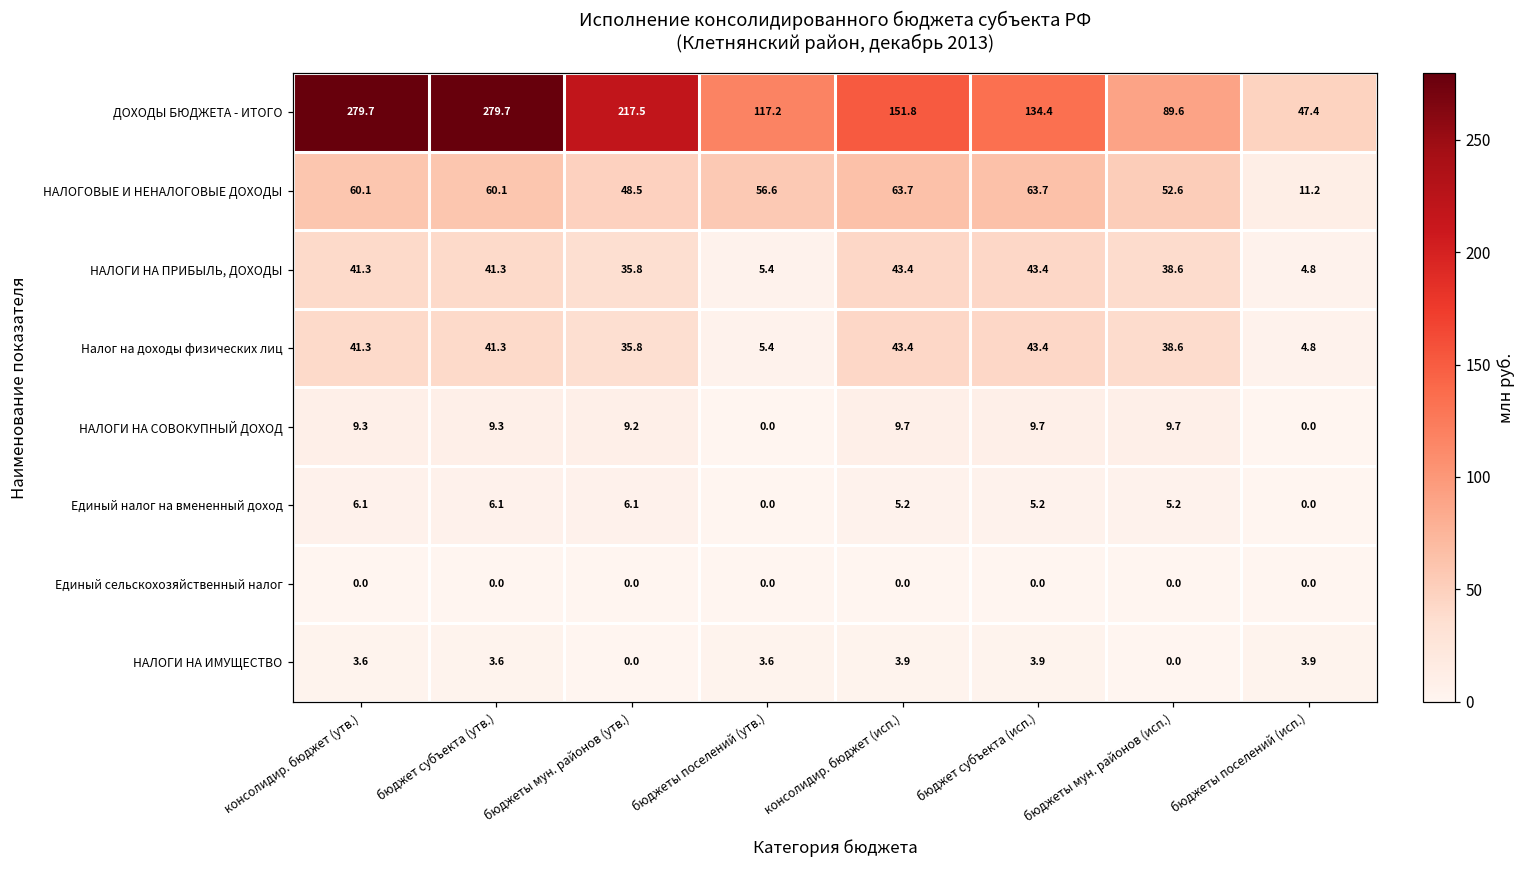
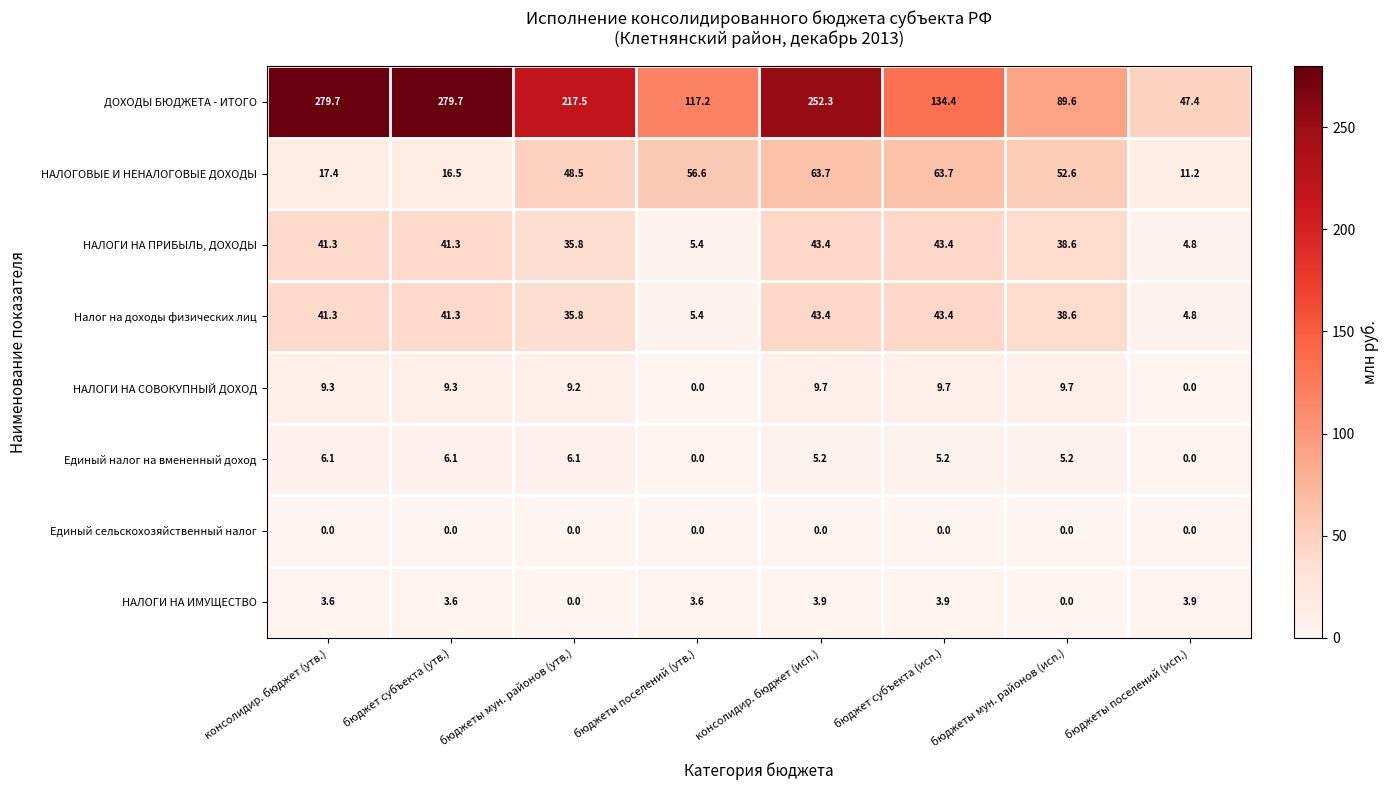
  {
    "ДОХОДЫ БЮДЖЕТА - ИТОГО": {
      "консолидир. бюджет (утв.)": 279.7,
      "бюджет субъекта (утв.)": 279.7,
      "бюджеты мун. районов (утв.)": 217.5,
      "бюджеты поселений (утв.)": 117.2,
-     "консолидир. бюджет (исп.)": 151.8,
+     "консолидир. бюджет (исп.)": 252.3,
      "бюджет субъекта (исп.)": 134.4,
      "бюджеты мун. районов (исп.)": 89.6,
      "бюджеты поселений (исп.)": 47.4
    },
    "НАЛОГОВЫЕ И НЕНАЛОГОВЫЕ ДОХОДЫ": {
-     "консолидир. бюджет (утв.)": 60.1,
-     "бюджет субъекта (утв.)": 60.1,
+     "консолидир. бюджет (утв.)": 17.4,
+     "бюджет субъекта (утв.)": 16.5,
      "бюджеты мун. районов (утв.)": 48.5,
      "бюджеты поселений (утв.)": 56.6,
      "консолидир. бюджет (исп.)": 63.7,
      "бюджет субъекта (исп.)": 63.7,
      "бюджеты мун. районов (исп.)": 52.6,
      "бюджеты поселений (исп.)": 11.2
    },
    "НАЛОГИ НА ПРИБЫЛЬ, ДОХОДЫ": {
      "консолидир. бюджет (утв.)": 41.3,
      "бюджет субъекта (утв.)": 41.3,
      "бюджеты мун. районов (утв.)": 35.8,
      "бюджеты поселений (утв.)": 5.4,
      "консолидир. бюджет (исп.)": 43.4,
      "бюджет субъекта (исп.)": 43.4,
      "бюджеты мун. районов (исп.)": 38.6,
      "бюджеты поселений (исп.)": 4.8
    },
    "Налог на доходы физических лиц": {
      "консолидир. бюджет (утв.)": 41.3,
      "бюджет субъекта (утв.)": 41.3,
      "бюджеты мун. районов (утв.)": 35.8,
      "бюджеты поселений (утв.)": 5.4,
      "консолидир. бюджет (исп.)": 43.4,
      "бюджет субъекта (исп.)": 43.4,
      "бюджеты мун. районов (исп.)": 38.6,
      "бюджеты поселений (исп.)": 4.8
    },
    "НАЛОГИ НА СОВОКУПНЫЙ ДОХОД": {
      "консолидир. бюджет (утв.)": 9.3,
      "бюджет субъекта (утв.)": 9.3,
      "бюджеты мун. районов (утв.)": 9.2,
      "бюджеты поселений (утв.)": 0.0,
      "консолидир. бюджет (исп.)": 9.7,
      "бюджет субъекта (исп.)": 9.7,
      "бюджеты мун. районов (исп.)": 9.7,
      "бюджеты поселений (исп.)": 0.0
    },
    "Единый налог на вмененный доход": {
      "консолидир. бюджет (утв.)": 6.1,
      "бюджет субъекта (утв.)": 6.1,
      "бюджеты мун. районов (утв.)": 6.1,
      "бюджеты поселений (утв.)": 0.0,
      "консолидир. бюджет (исп.)": 5.2,
      "бюджет субъекта (исп.)": 5.2,
      "бюджеты мун. районов (исп.)": 5.2,
      "бюджеты поселений (исп.)": 0.0
    },
    "Единый сельскохозяйственный налог": {
      "консолидир. бюджет (утв.)": 0.0,
      "бюджет субъекта (утв.)": 0.0,
      "бюджеты мун. районов (утв.)": 0.0,
      "бюджеты поселений (утв.)": 0.0,
      "консолидир. бюджет (исп.)": 0.0,
      "бюджет субъекта (исп.)": 0.0,
      "бюджеты мун. районов (исп.)": 0.0,
      "бюджеты поселений (исп.)": 0.0
    },
    "НАЛОГИ НА ИМУЩЕСТВО": {
      "консолидир. бюджет (утв.)": 3.6,
      "бюджет субъекта (утв.)": 3.6,
      "бюджеты мун. районов (утв.)": 0.0,
      "бюджеты поселений (утв.)": 3.6,
      "консолидир. бюджет (исп.)": 3.9,
      "бюджет субъекта (исп.)": 3.9,
      "бюджеты мун. районов (исп.)": 0.0,
      "бюджеты поселений (исп.)": 3.9
    }
  }
